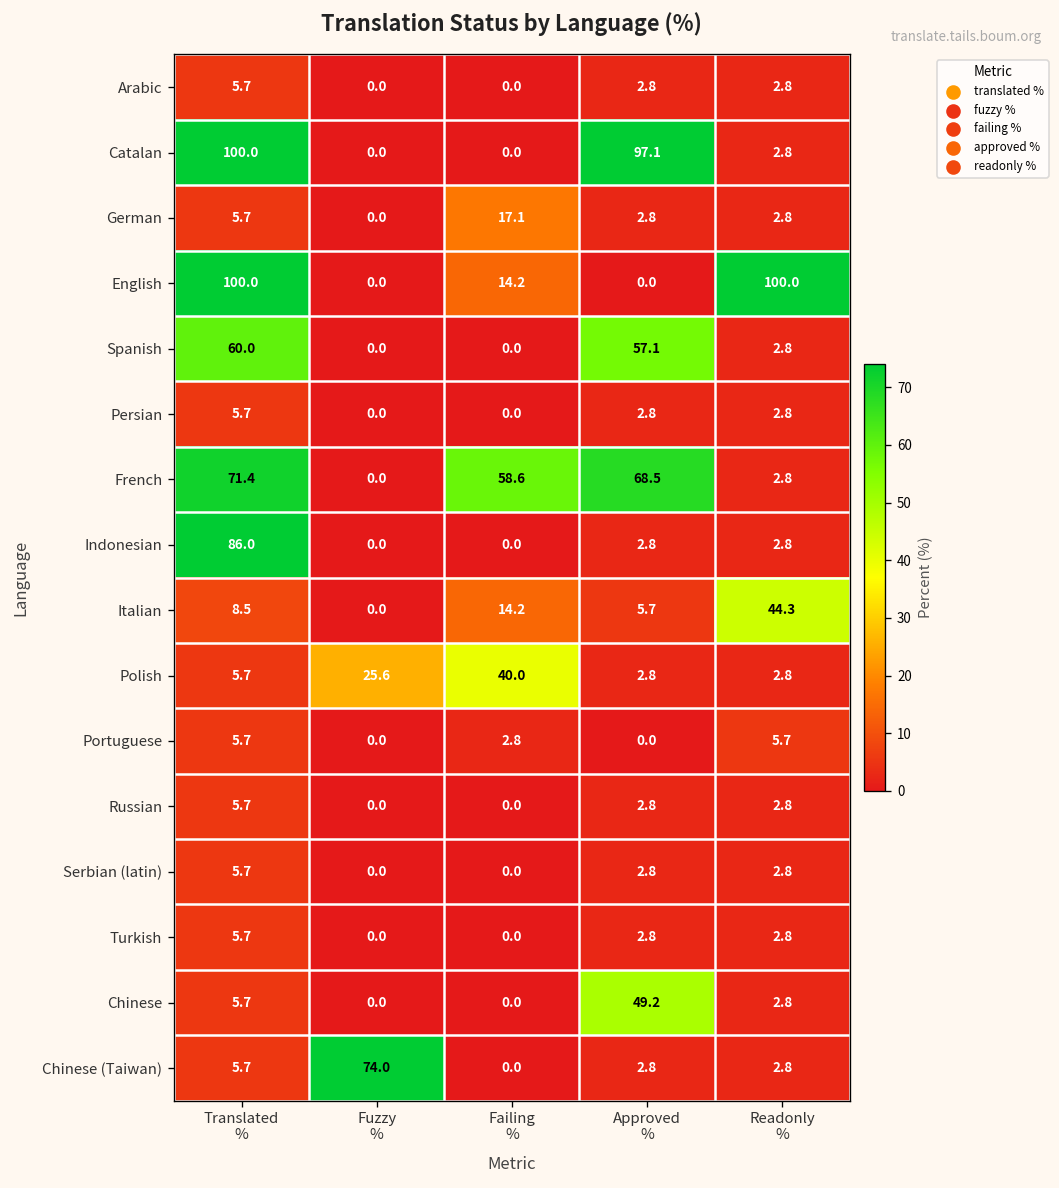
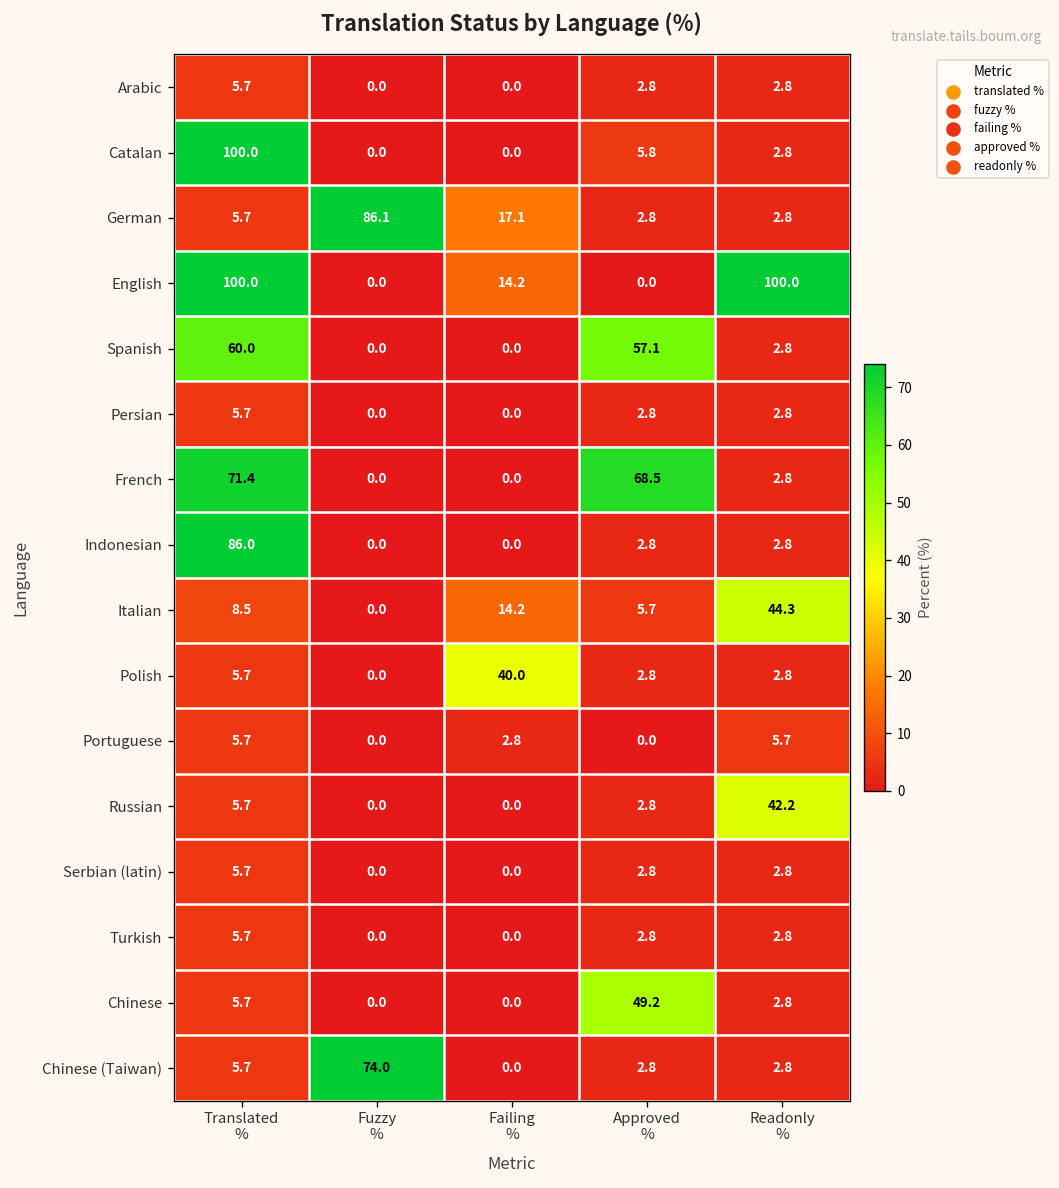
  {
    "Arabic": {
      "Translated %": 5.7,
      "Fuzzy %": 0.0,
      "Failing %": 0.0,
      "Approved %": 2.8,
      "Readonly %": 2.8
    },
    "Catalan": {
      "Translated %": 100.0,
      "Fuzzy %": 0.0,
      "Failing %": 0.0,
-     "Approved %": 97.1,
+     "Approved %": 5.8,
      "Readonly %": 2.8
    },
    "German": {
      "Translated %": 5.7,
-     "Fuzzy %": 0.0,
+     "Fuzzy %": 86.1,
      "Failing %": 17.1,
      "Approved %": 2.8,
      "Readonly %": 2.8
    },
    "English": {
      "Translated %": 100.0,
      "Fuzzy %": 0.0,
      "Failing %": 14.2,
      "Approved %": 0.0,
      "Readonly %": 100.0
    },
    "Spanish": {
      "Translated %": 60.0,
      "Fuzzy %": 0.0,
      "Failing %": 0.0,
      "Approved %": 57.1,
      "Readonly %": 2.8
    },
    "Persian": {
      "Translated %": 5.7,
      "Fuzzy %": 0.0,
      "Failing %": 0.0,
      "Approved %": 2.8,
      "Readonly %": 2.8
    },
    "French": {
      "Translated %": 71.4,
      "Fuzzy %": 0.0,
-     "Failing %": 58.6,
+     "Failing %": 0.0,
      "Approved %": 68.5,
      "Readonly %": 2.8
    },
    "Indonesian": {
      "Translated %": 86.0,
      "Fuzzy %": 0.0,
      "Failing %": 0.0,
      "Approved %": 2.8,
      "Readonly %": 2.8
    },
    "Italian": {
      "Translated %": 8.5,
      "Fuzzy %": 0.0,
      "Failing %": 14.2,
      "Approved %": 5.7,
      "Readonly %": 44.3
    },
    "Polish": {
      "Translated %": 5.7,
-     "Fuzzy %": 25.6,
+     "Fuzzy %": 0.0,
      "Failing %": 40.0,
      "Approved %": 2.8,
      "Readonly %": 2.8
    },
    "Portuguese": {
      "Translated %": 5.7,
      "Fuzzy %": 0.0,
      "Failing %": 2.8,
      "Approved %": 0.0,
      "Readonly %": 5.7
    },
    "Russian": {
      "Translated %": 5.7,
      "Fuzzy %": 0.0,
      "Failing %": 0.0,
      "Approved %": 2.8,
-     "Readonly %": 2.8
+     "Readonly %": 42.2
    },
    "Serbian (latin)": {
      "Translated %": 5.7,
      "Fuzzy %": 0.0,
      "Failing %": 0.0,
      "Approved %": 2.8,
      "Readonly %": 2.8
    },
    "Turkish": {
      "Translated %": 5.7,
      "Fuzzy %": 0.0,
      "Failing %": 0.0,
      "Approved %": 2.8,
      "Readonly %": 2.8
    },
    "Chinese": {
      "Translated %": 5.7,
      "Fuzzy %": 0.0,
      "Failing %": 0.0,
      "Approved %": 49.2,
      "Readonly %": 2.8
    },
    "Chinese (Taiwan)": {
      "Translated %": 5.7,
      "Fuzzy %": 74.0,
      "Failing %": 0.0,
      "Approved %": 2.8,
      "Readonly %": 2.8
    }
  }
